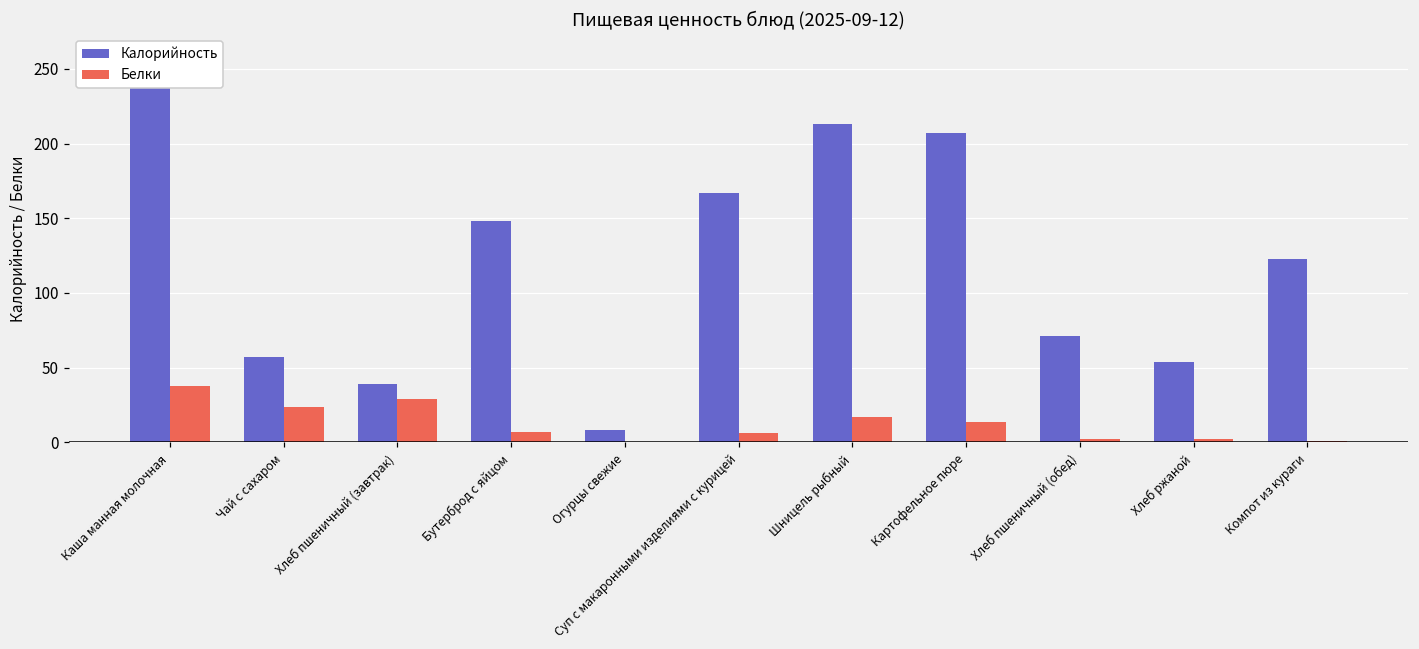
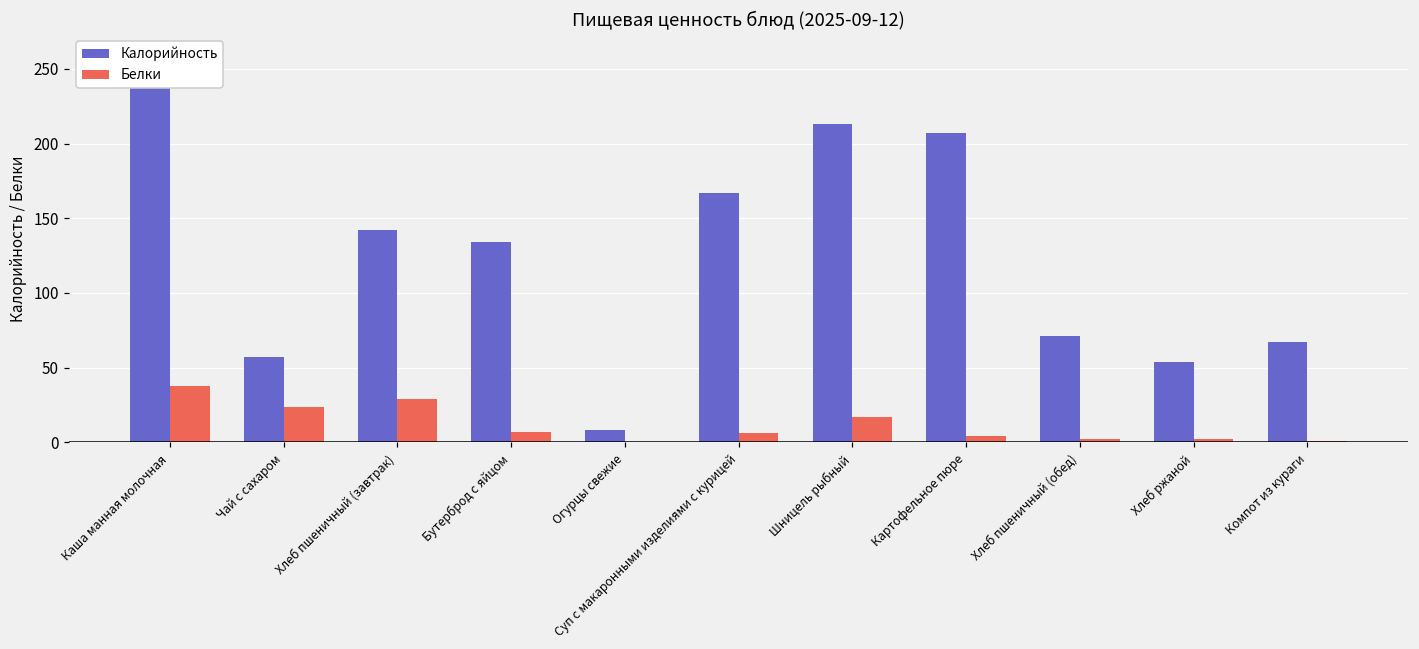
  {
    "Калорийность": {
      "Чай с сахаром": 57,
-     "Хлеб пшеничный (завтрак)": 39,
-     "Бутерброд с яйцом": 148,
+     "Хлеб пшеничный (завтрак)": 142,
+     "Бутерброд с яйцом": 134,
      "Огурцы свежие": 8,
      "Суп с макаронными изделиями с курицей": 167,
      "Шницель рыбный": 213,
      "Картофельное пюре": 207,
      "Хлеб пшеничный (обед)": 71,
      "Хлеб ржаной": 54,
-     "Компот из кураги": 123
+     "Компот из кураги": 67
    },
    "Белки": {
      "Каша манная молочная": 38,
      "Чай с сахаром": 24,
      "Хлеб пшеничный (завтрак)": 29,
      "Бутерброд с яйцом": 7,
      "Огурцы свежие": 0,
      "Суп с макаронными изделиями с курицей": 6,
      "Шницель рыбный": 17,
-     "Картофельное пюре": 14,
+     "Картофельное пюре": 4,
      "Хлеб пшеничный (обед)": 2,
      "Хлеб ржаной": 2
    }
  }
